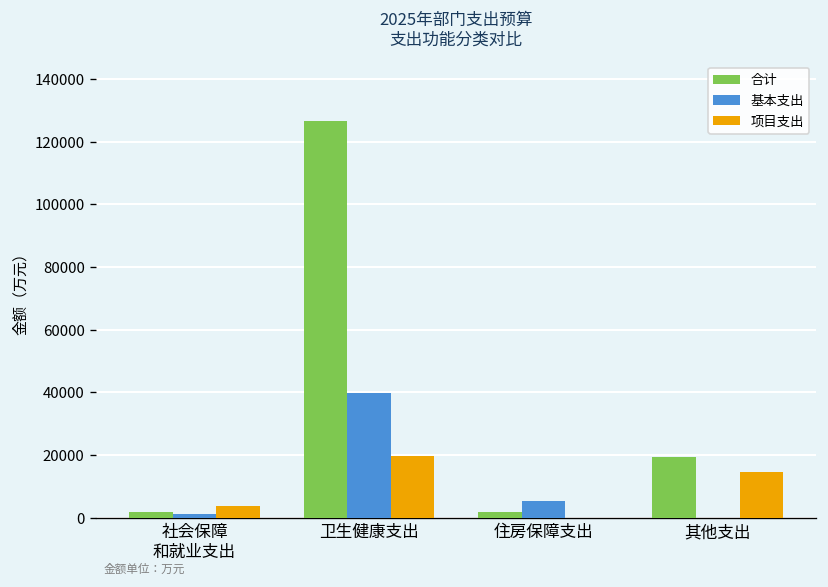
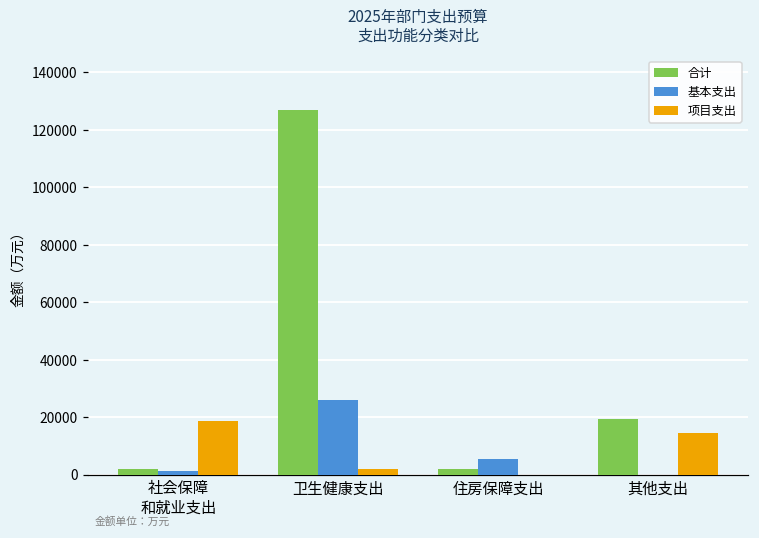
  {
    "合计": {
      "社会保障 和就业支出": 2000,
      "卫生健康支出": 127000,
      "住房保障支出": 2000,
      "其他支出": 19000
    },
    "基本支出": {
      "社会保障 和就业支出": 1000,
-     "卫生健康支出": 40000,
+     "卫生健康支出": 26000,
      "住房保障支出": 5000,
      "其他支出": 0
    },
    "项目支出": {
-     "社会保障 和就业支出": 4000,
-     "卫生健康支出": 20000,
+     "社会保障 和就业支出": 19000,
+     "卫生健康支出": 2000,
      "住房保障支出": 0,
      "其他支出": 15000
    }
  }
